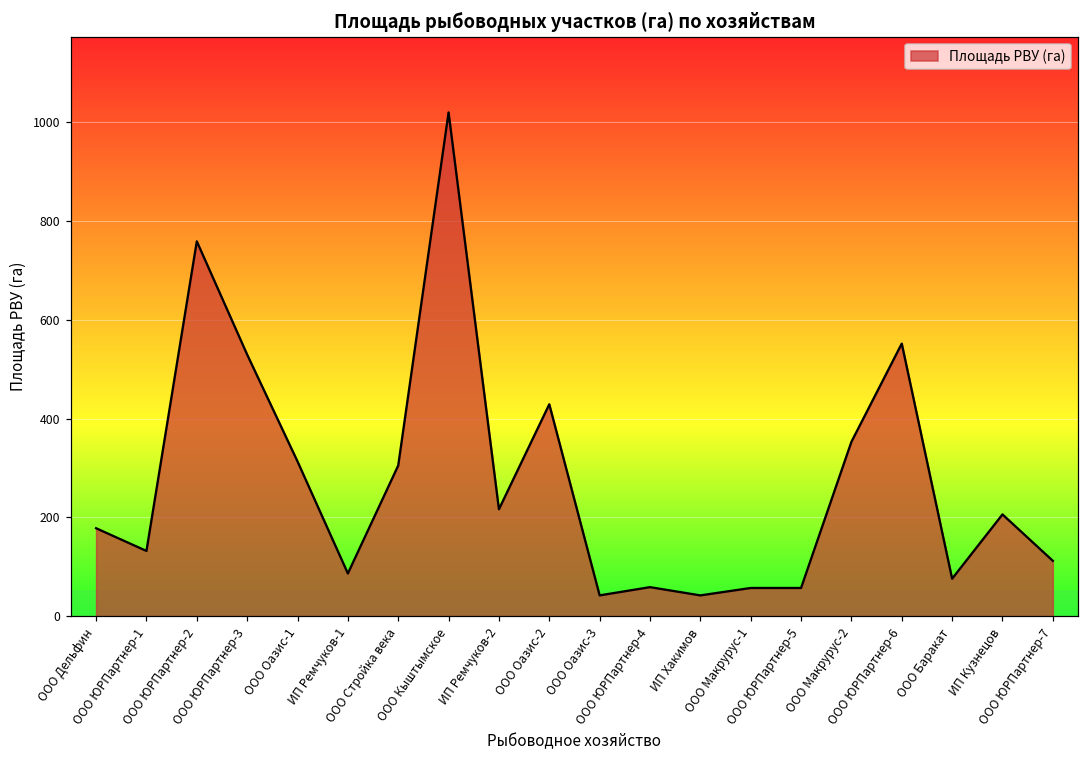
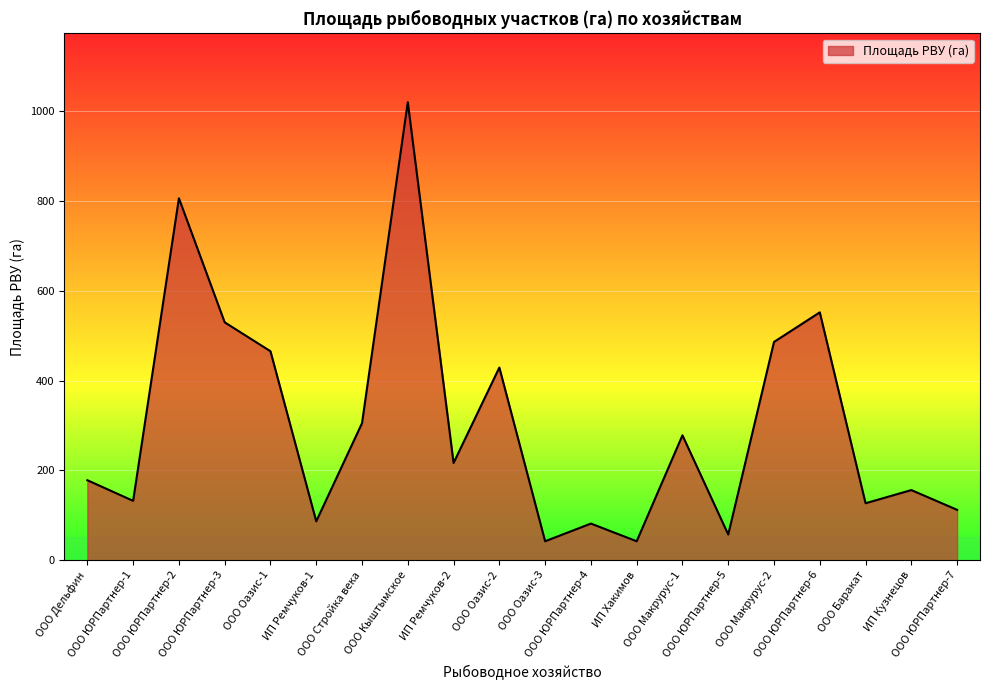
  {
    "ООО Дельфин": 180,
    "ООО ЮРПартнер-1": 130,
-   "ООО ЮРПартнер-2": 760,
+   "ООО ЮРПартнер-2": 810,
    "ООО ЮРПартнер-3": 530,
-   "ООО Оазис-1": 310,
+   "ООО Оазис-1": 470,
    "ИП Ремчуков-1": 90,
    "ООО Стройка века": 310,
    "ООО Кыштымское": 1020,
    "ИП Ремчуков-2": 220,
    "ООО Оазис-2": 430,
-   "ООО ЮРПартнер-4": 60,
-   "ООО Макрурус-1": 60,
+   "ООО ЮРПартнер-4": 80,
+   "ООО Макрурус-1": 280,
    "ООО ЮРПартнер-5": 60,
-   "ООО Макрурус-2": 350,
+   "ООО Макрурус-2": 490,
    "ООО ЮРПартнер-6": 550,
-   "ООО Баракат": 80,
-   "ИП Кузнецов": 210,
+   "ООО Баракат": 130,
+   "ИП Кузнецов": 160,
    "ООО ЮРПартнер-7": 110
  }
